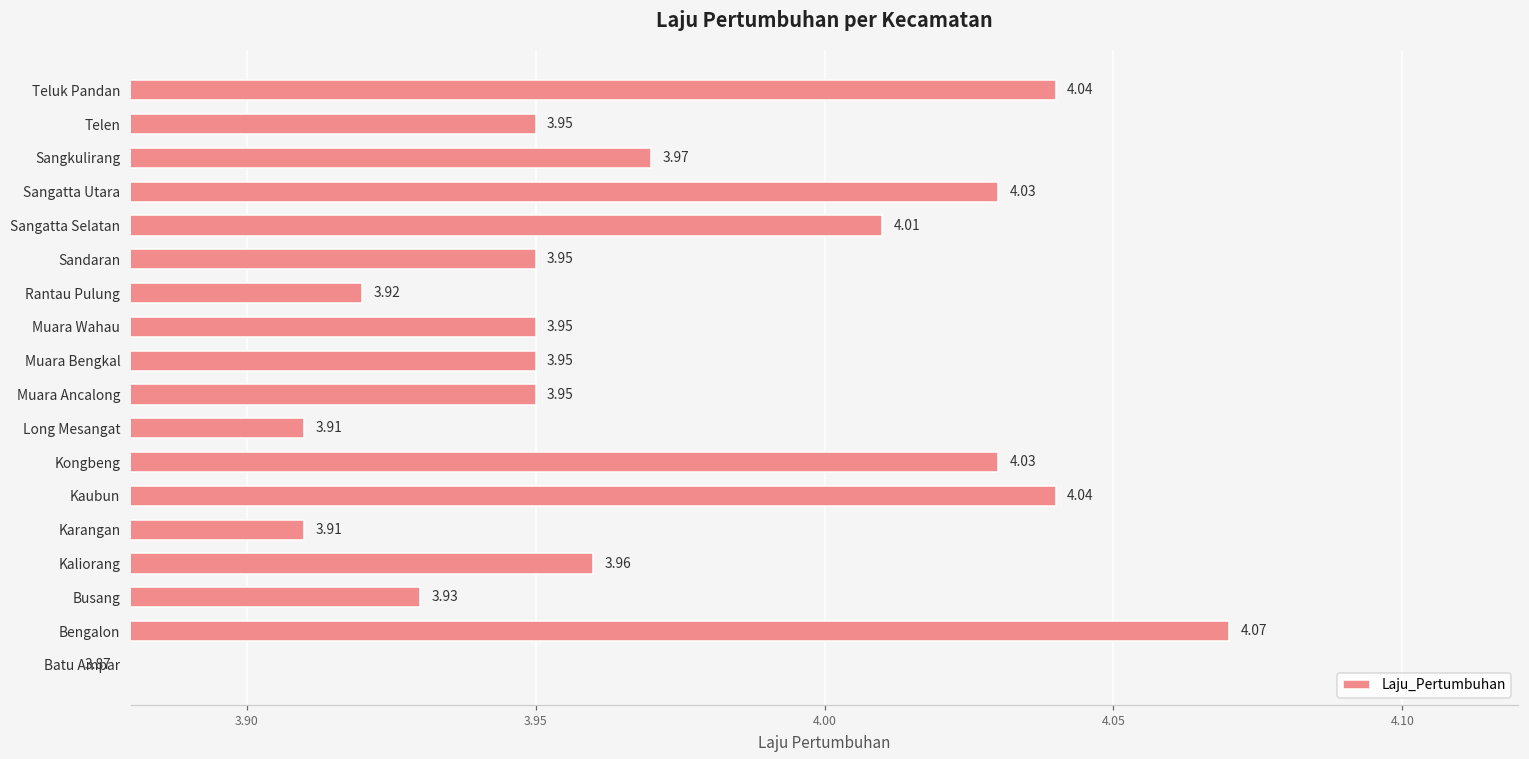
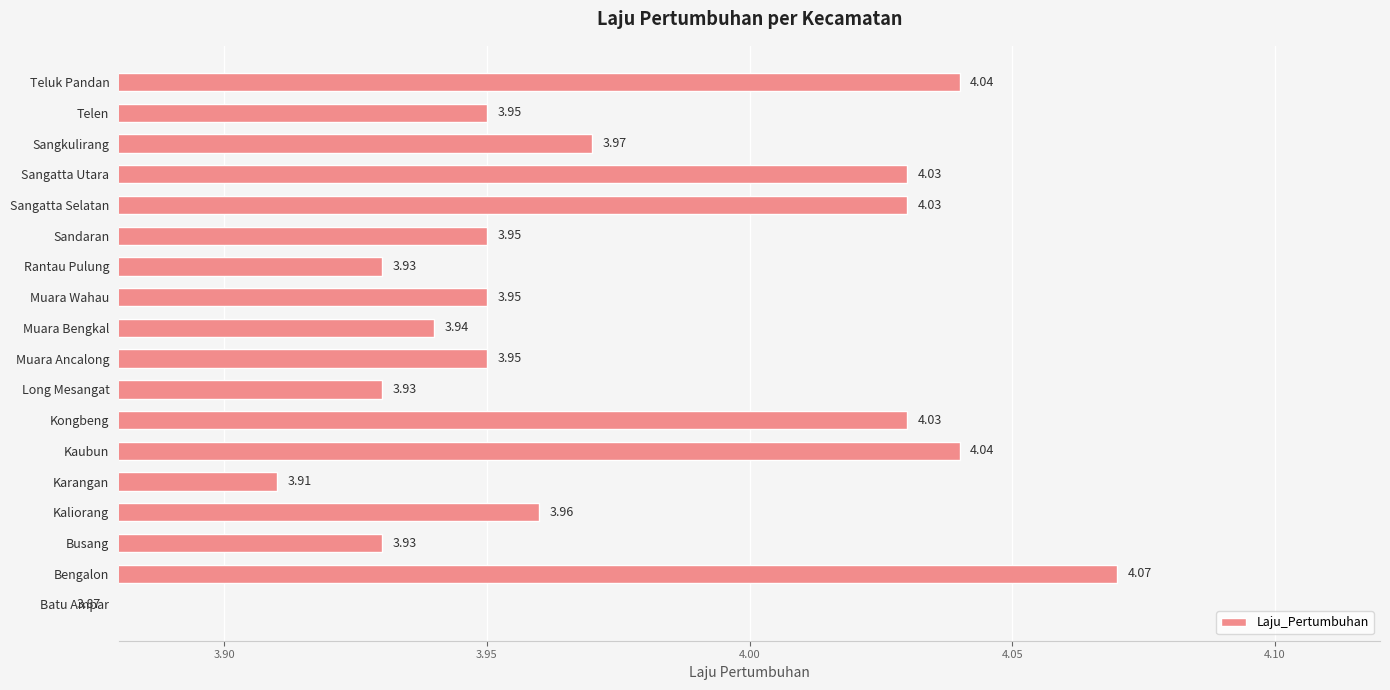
  {
    "Teluk Pandan": 4.04,
    "Telen": 3.95,
    "Sangkulirang": 3.97,
    "Sangatta Utara": 4.03,
-   "Sangatta Selatan": 4.01,
+   "Sangatta Selatan": 4.03,
    "Sandaran": 3.95,
-   "Rantau Pulung": 3.92,
+   "Rantau Pulung": 3.93,
    "Muara Wahau": 3.95,
-   "Muara Bengkal": 3.95,
+   "Muara Bengkal": 3.94,
    "Muara Ancalong": 3.95,
-   "Long Mesangat": 3.91,
+   "Long Mesangat": 3.93,
    "Kongbeng": 4.03,
    "Kaubun": 4.04,
    "Karangan": 3.91,
    "Kaliorang": 3.96,
    "Busang": 3.93,
    "Bengalon": 4.07
  }
